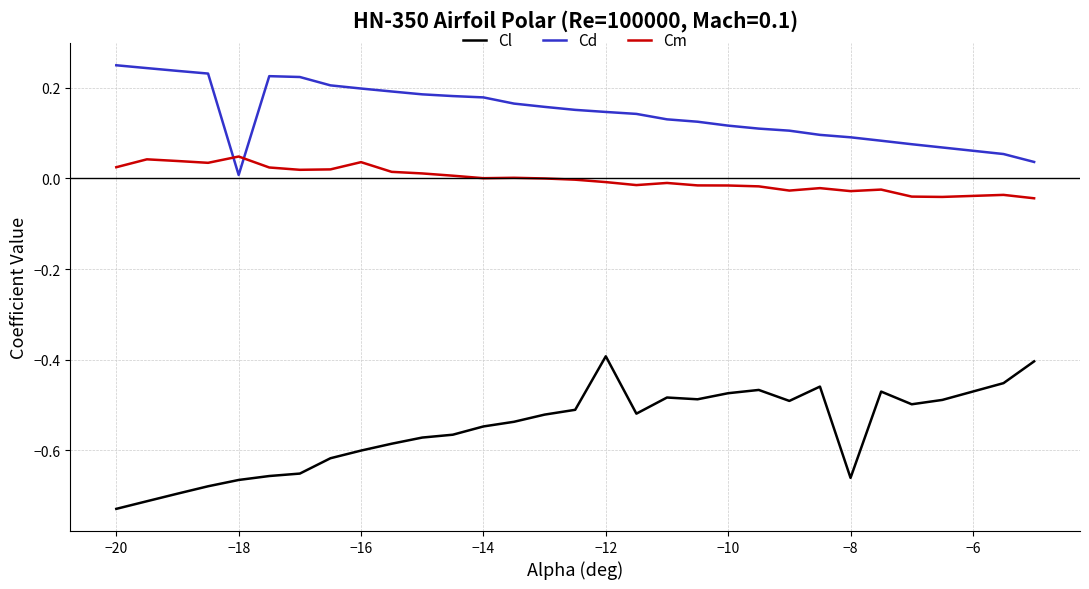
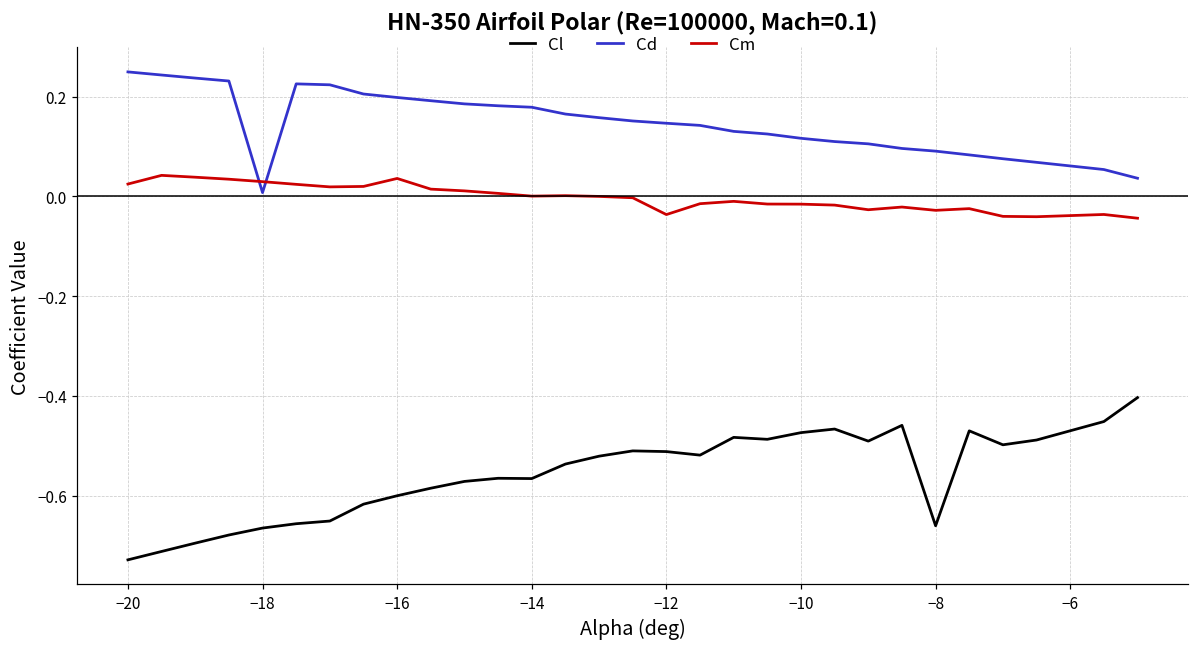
  {
    "Cl": {
      "−20": -0.73,
      "−18": -0.67,
      "−16": -0.60,
-     "−14": -0.55,
-     "−12": -0.39,
+     "−14": -0.57,
+     "−12": -0.51,
      "−10": -0.47,
      "−8": -0.66
    },
    "Cd": {
      "−20": 0.25,
      "−18": 0.01,
      "−16": 0.20,
      "−14": 0.18,
      "−12": 0.15,
      "−10": 0.12,
      "−8": 0.09
    },
    "Cm": {
      "−20": 0.02,
-     "−18": 0.05,
+     "−18": 0.03,
      "−16": 0.04,
      "−14": 0.00,
-     "−12": -0.01,
+     "−12": -0.04,
      "−10": -0.02,
      "−8": -0.03
    }
  }
